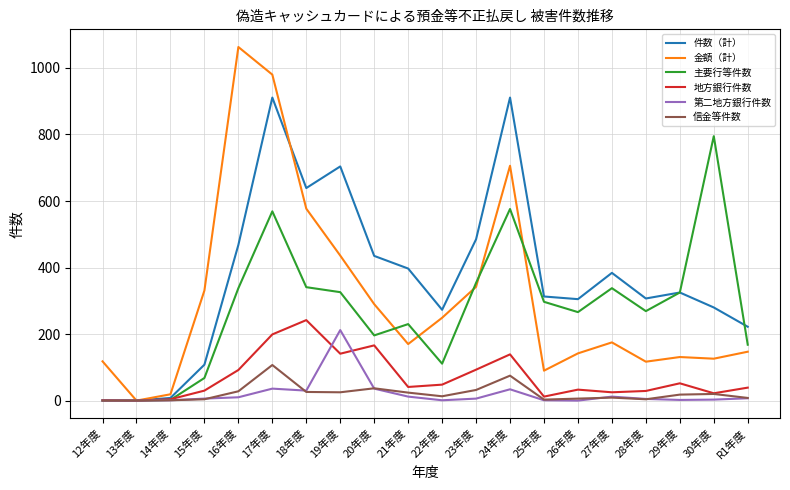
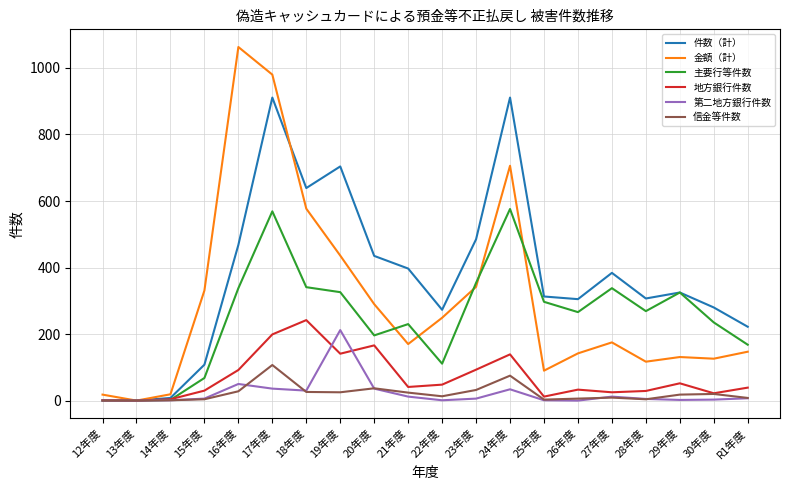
  {
    "件数（計）": {
      "15年度": 110,
      "16年度": 470,
      "17年度": 910,
      "18年度": 640,
      "19年度": 700,
      "20年度": 440,
      "21年度": 400,
      "22年度": 270,
      "23年度": 490,
      "24年度": 910,
      "25年度": 310,
      "26年度": 310,
      "27年度": 380,
      "28年度": 310,
      "30年度": 280,
      "R1年度": 220
    },
    "金額（計）": {
-     "12年度": 120,
+     "12年度": 20,
      "14年度": 20,
      "15年度": 330,
      "16年度": 1060,
      "17年度": 980,
      "18年度": 580,
      "19年度": 440,
      "20年度": 290,
      "21年度": 170,
      "22年度": 250,
      "23年度": 340,
      "24年度": 710,
      "25年度": 90,
      "26年度": 140,
      "27年度": 180,
      "28年度": 120,
      "29年度": 130,
      "30年度": 130,
      "R1年度": 150
    },
    "主要行等件数": {
      "15年度": 70,
      "16年度": 340,
      "17年度": 570,
      "18年度": 340,
      "19年度": 330,
      "20年度": 200,
      "21年度": 230,
      "22年度": 110,
      "23年度": 350,
      "24年度": 580,
      "25年度": 300,
      "26年度": 270,
      "27年度": 340,
      "28年度": 270,
-     "30年度": 800,
+     "30年度": 240,
      "R1年度": 170
    },
    "地方銀行件数": {
      "15年度": 30,
      "16年度": 90,
      "17年度": 200,
      "18年度": 240,
      "19年度": 140,
      "20年度": 170,
      "21年度": 40,
      "22年度": 50,
      "23年度": 90,
      "24年度": 140,
      "25年度": 10,
      "26年度": 30,
      "27年度": 30,
      "28年度": 30,
      "29年度": 50,
      "R1年度": 40
    },
    "第二地方銀行件数": {
-     "16年度": 10,
+     "16年度": 50,
      "17年度": 40,
      "19年度": 210,
      "21年度": 10,
      "22年度": 0,
      "23年度": 10,
      "24年度": 30,
      "29年度": 0,
      "30年度": 0
    },
    "信金等件数": {
      "16年度": 30,
      "17年度": 110,
      "19年度": 30,
      "21年度": 20,
      "22年度": 10,
      "23年度": 30,
      "24年度": 80,
      "29年度": 20
    }
  }
